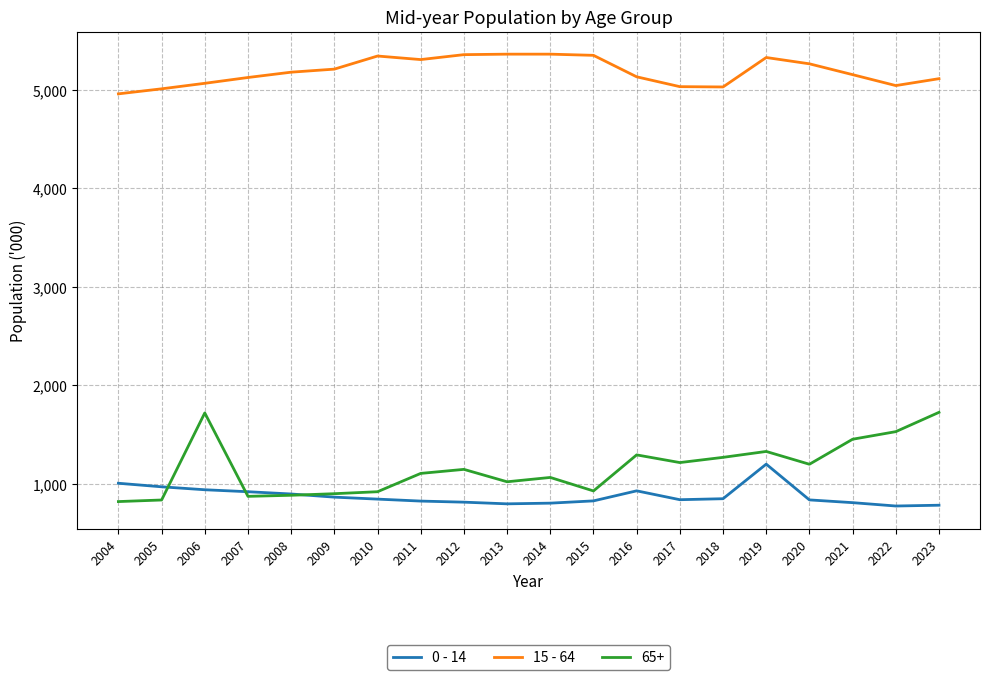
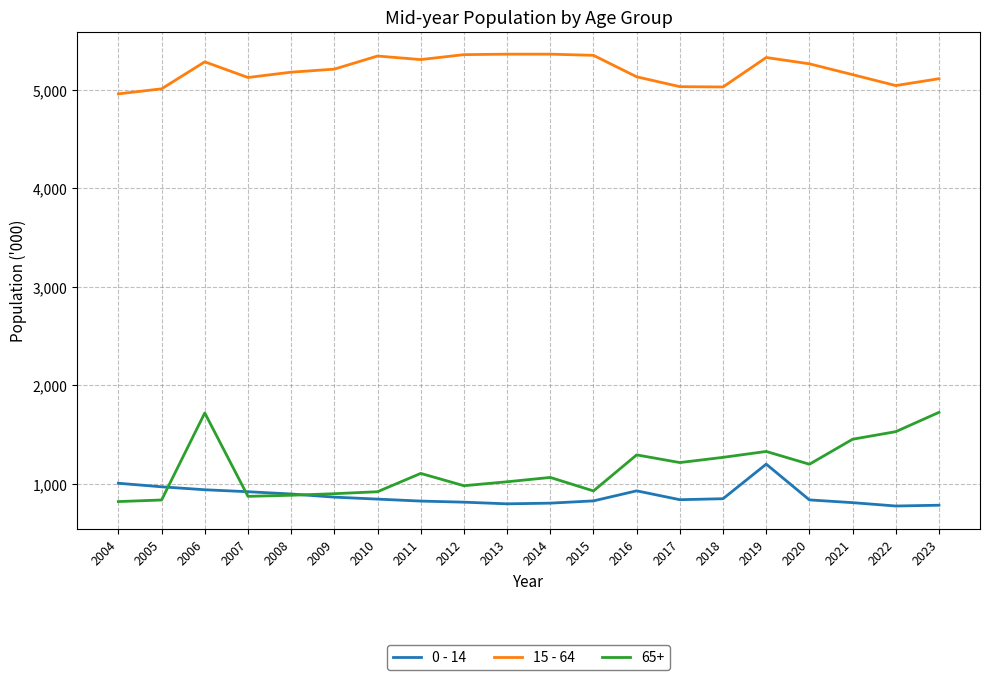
  {
    "0 - 14": {
      "2004": "1,000",
      "2005": "1,000",
      "2006": "900",
      "2007": "900",
      "2009": "900",
      "2010": "800",
      "2011": "800",
      "2012": "800",
      "2013": "800",
      "2014": "800",
      "2015": "800",
      "2016": "900",
      "2017": "800",
      "2018": "800",
      "2019": "1,200",
      "2020": "800",
      "2021": "800",
      "2022": "800",
      "2023": "800"
    },
    "15 - 64": {
      "2004": "5,000",
      "2005": "5,000",
-     "2006": "5,100",
+     "2006": "5,300",
      "2007": "5,100",
      "2008": "5,200",
      "2009": "5,200",
      "2010": "5,300",
      "2011": "5,300",
      "2012": "5,400",
      "2013": "5,400",
      "2014": "5,400",
      "2015": "5,400",
      "2016": "5,100",
      "2017": "5,000",
      "2018": "5,000",
      "2019": "5,300",
      "2020": "5,300",
      "2021": "5,200",
      "2022": "5,000",
      "2023": "5,100"
    },
    "65+": {
      "2004": "800",
      "2005": "800",
      "2006": "1,700",
      "2007": "900",
      "2009": "900",
      "2010": "900",
      "2011": "1,100",
-     "2012": "1,100",
+     "2012": "1,000",
      "2013": "1,000",
      "2014": "1,100",
      "2015": "900",
      "2016": "1,300",
      "2017": "1,200",
      "2018": "1,300",
      "2019": "1,300",
      "2020": "1,200",
      "2021": "1,500",
      "2022": "1,500",
      "2023": "1,700"
    }
  }
